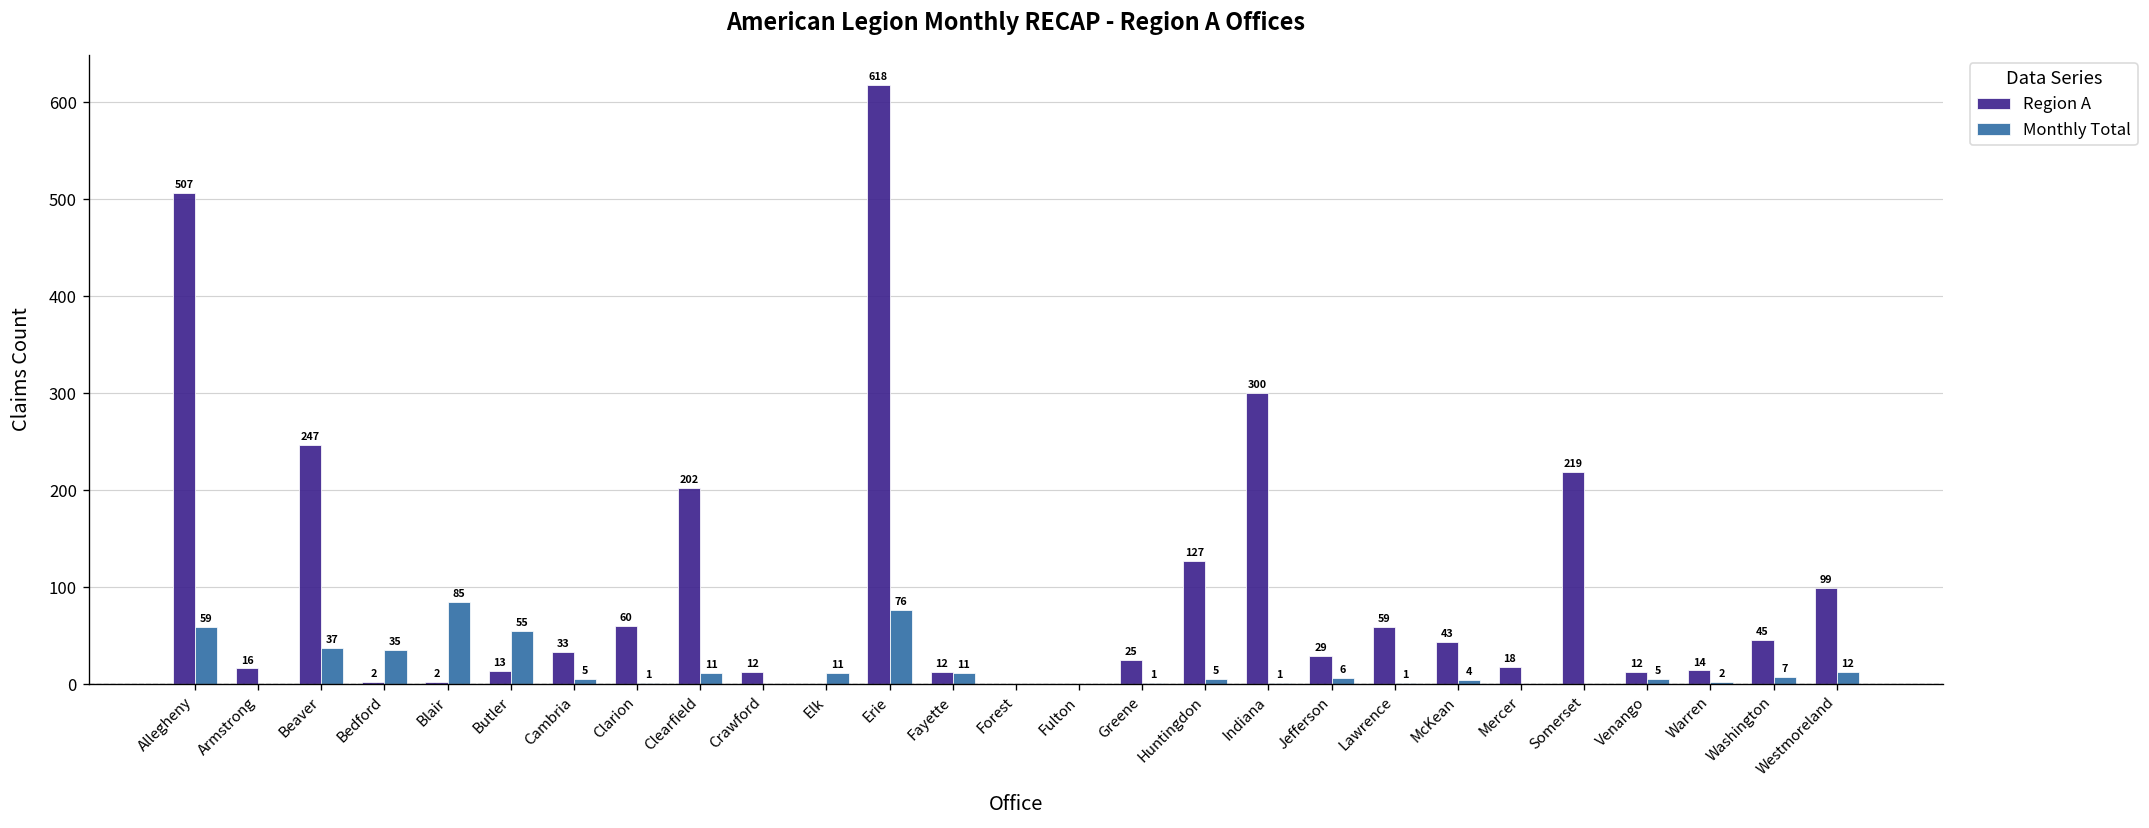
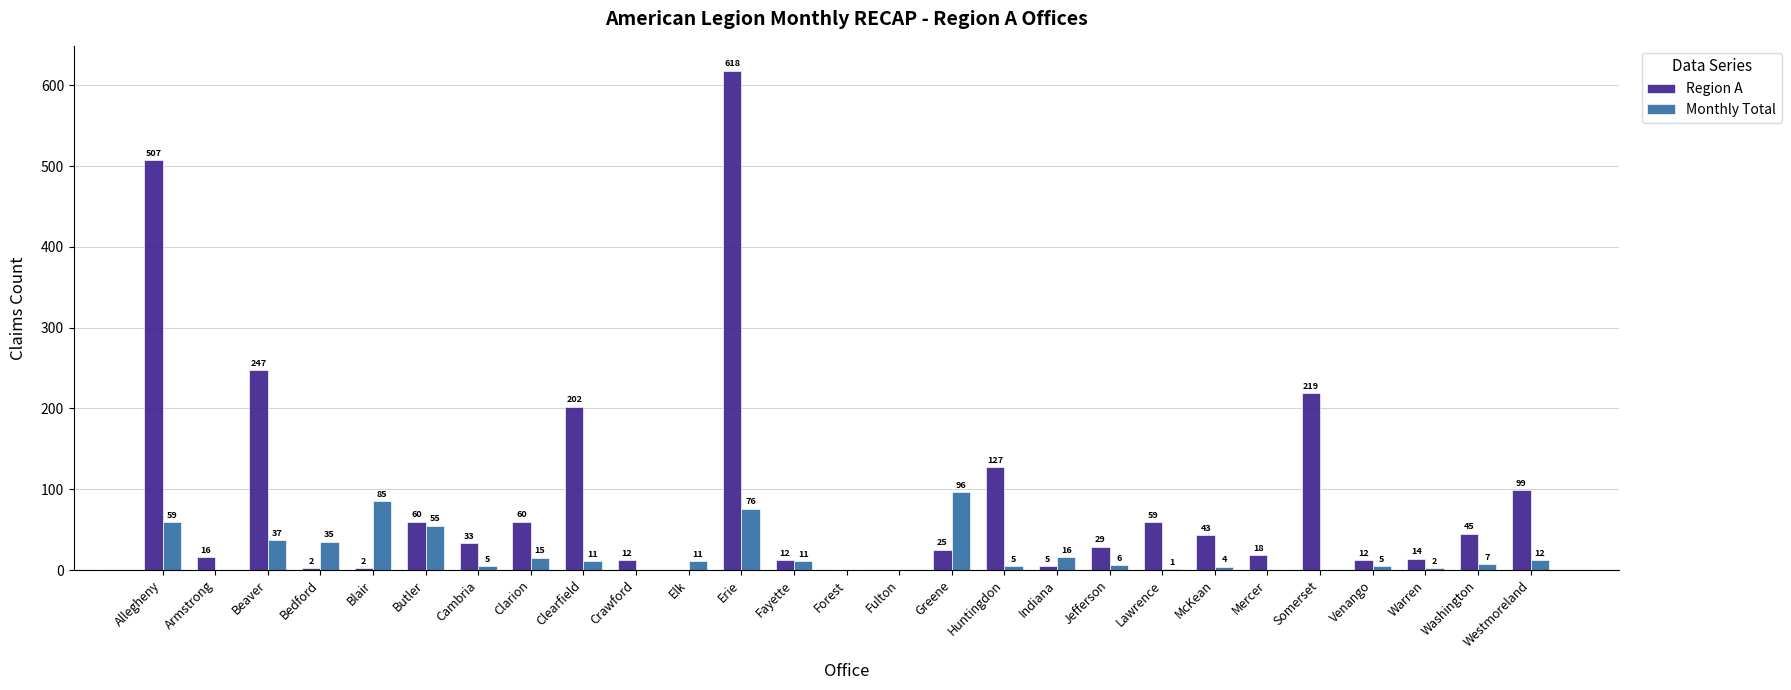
  {
    "Region A": {
      "Allegheny": 507,
      "Armstrong": 16,
      "Beaver": 247,
      "Bedford": 2,
      "Blair": 2,
-     "Butler": 13,
+     "Butler": 60,
      "Cambria": 33,
      "Clarion": 60,
      "Clearfield": 202,
      "Crawford": 12,
      "Erie": 618,
      "Fayette": 12,
      "Greene": 25,
      "Huntingdon": 127,
-     "Indiana": 300,
+     "Indiana": 5,
      "Jefferson": 29,
      "Lawrence": 59,
      "McKean": 43,
      "Mercer": 18,
      "Somerset": 219,
      "Venango": 12,
      "Warren": 14,
      "Washington": 45,
      "Westmoreland": 99
    },
    "Monthly Total": {
      "Allegheny": 59,
      "Beaver": 37,
      "Bedford": 35,
      "Blair": 85,
      "Butler": 55,
      "Cambria": 5,
-     "Clarion": 1,
+     "Clarion": 15,
      "Clearfield": 11,
      "Elk": 11,
      "Erie": 76,
      "Fayette": 11,
-     "Greene": 1,
+     "Greene": 96,
      "Huntingdon": 5,
-     "Indiana": 1,
+     "Indiana": 16,
      "Jefferson": 6,
      "Lawrence": 1,
      "McKean": 4,
      "Venango": 5,
      "Warren": 2,
      "Washington": 7,
      "Westmoreland": 12
    }
  }
